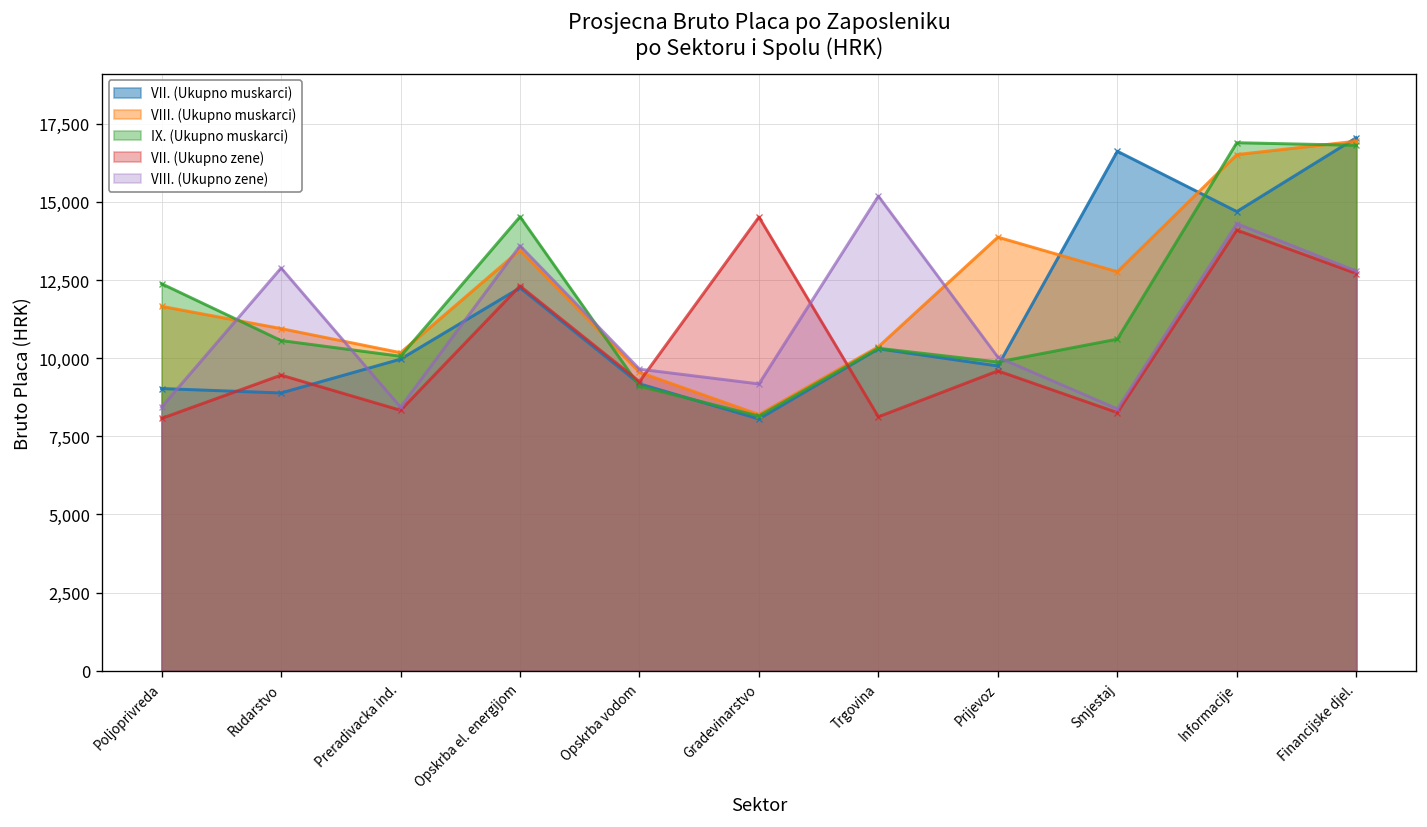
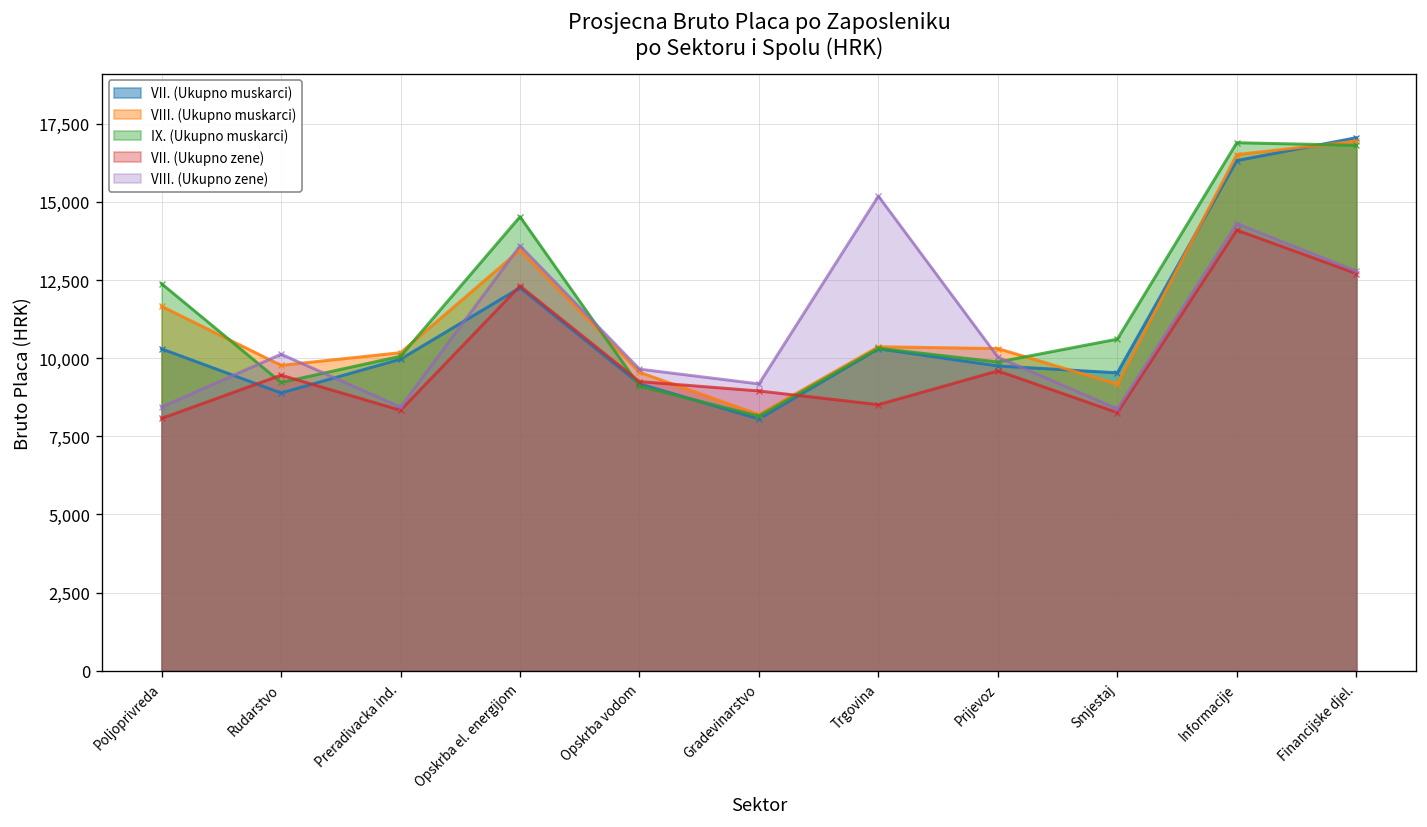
  {
    "VII. (Ukupno muskarci)": {
-     "Poljoprivreda": "9,000",
+     "Poljoprivreda": "10,300",
      "Rudarstvo": "8,900",
      "Prijevoz": "9,800",
-     "Smjestaj": "16,600",
-     "Informacije": "14,700",
+     "Smjestaj": "9,500",
+     "Informacije": "16,300",
      "Financijske djel.": "17,100"
    },
    "VIII. (Ukupno muskarci)": {
      "Poljoprivreda": "11,700",
-     "Rudarstvo": "10,900",
+     "Rudarstvo": "9,800",
      "Preradivacka ind.": "10,200",
      "Opskrba el. energijom": "13,500",
      "Opskrba vodom": "9,500",
-     "Prijevoz": "13,900",
-     "Smjestaj": "12,800",
+     "Prijevoz": "10,300",
+     "Smjestaj": "9,200",
      "Informacije": "16,500",
      "Financijske djel.": "16,900"
    },
    "IX. (Ukupno muskarci)": {
      "Poljoprivreda": "12,400",
-     "Rudarstvo": "10,600",
+     "Rudarstvo": "9,200",
      "Opskrba el. energijom": "14,500",
      "Prijevoz": "9,900",
      "Smjestaj": "10,600",
      "Informacije": "16,900",
      "Financijske djel.": "16,800"
    },
    "VII. (Ukupno zene)": {
      "Poljoprivreda": "8,100",
      "Rudarstvo": "9,500",
      "Preradivacka ind.": "8,300",
-     "Gradevinarstvo": "14,500",
-     "Trgovina": "8,100",
+     "Gradevinarstvo": "9,000",
+     "Trgovina": "8,500",
      "Prijevoz": "9,600",
      "Smjestaj": "8,300",
      "Informacije": "14,100"
    },
    "VIII. (Ukupno zene)": {
      "Poljoprivreda": "8,400",
-     "Rudarstvo": "12,900",
+     "Rudarstvo": "10,100",
      "Preradivacka ind.": "8,400",
      "Opskrba el. energijom": "13,600",
      "Opskrba vodom": "9,600",
      "Gradevinarstvo": "9,200",
      "Trgovina": "15,200",
      "Prijevoz": "10,000",
      "Smjestaj": "8,400",
      "Informacije": "14,300"
    }
  }
